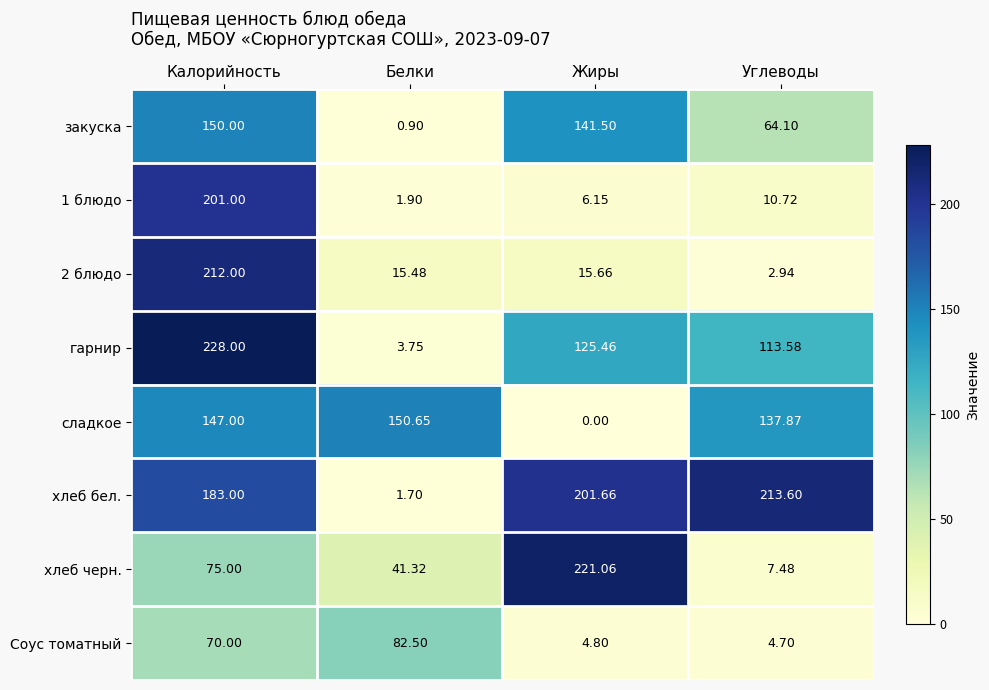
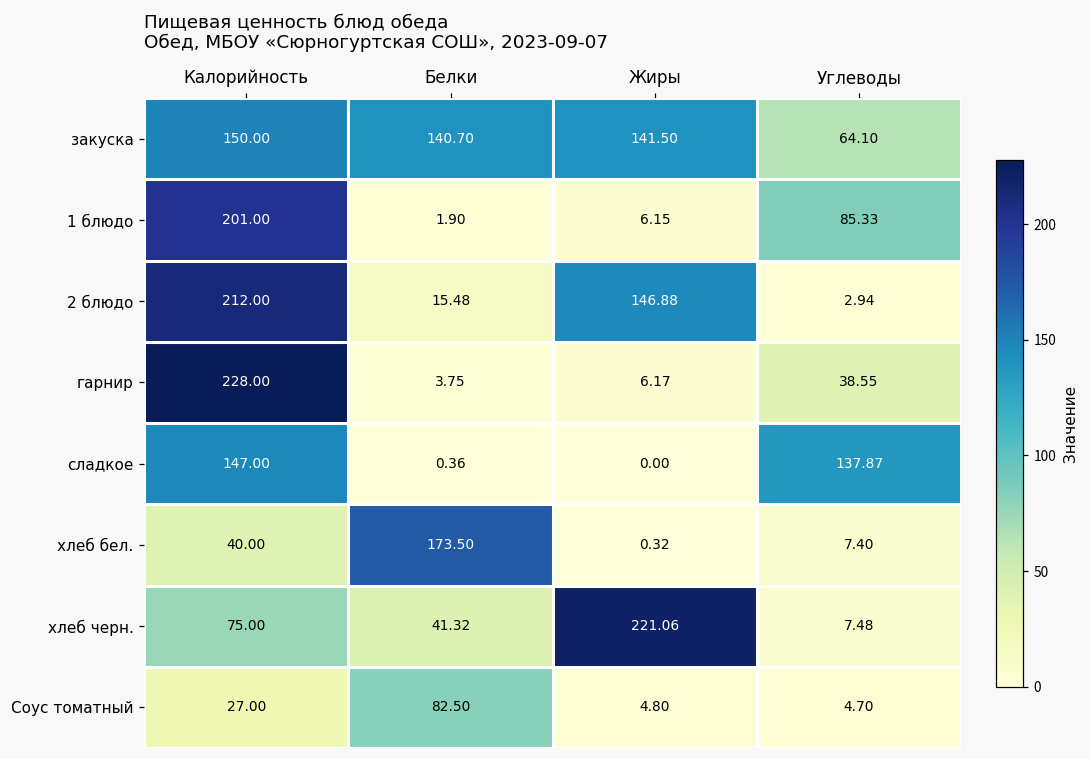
  {
    "закуска": {
      "Калорийность": 150.00,
-     "Белки": 0.90,
+     "Белки": 140.70,
      "Жиры": 141.50,
      "Углеводы": 64.10
    },
    "1 блюдо": {
      "Калорийность": 201.00,
      "Белки": 1.90,
      "Жиры": 6.15,
-     "Углеводы": 10.72
+     "Углеводы": 85.33
    },
    "2 блюдо": {
      "Калорийность": 212.00,
      "Белки": 15.48,
-     "Жиры": 15.66,
+     "Жиры": 146.88,
      "Углеводы": 2.94
    },
    "гарнир": {
      "Калорийность": 228.00,
      "Белки": 3.75,
-     "Жиры": 125.46,
-     "Углеводы": 113.58
+     "Жиры": 6.17,
+     "Углеводы": 38.55
    },
    "сладкое": {
      "Калорийность": 147.00,
-     "Белки": 150.65,
+     "Белки": 0.36,
      "Жиры": 0.00,
      "Углеводы": 137.87
    },
    "хлеб бел.": {
-     "Калорийность": 183.00,
-     "Белки": 1.70,
-     "Жиры": 201.66,
-     "Углеводы": 213.60
+     "Калорийность": 40.00,
+     "Белки": 173.50,
+     "Жиры": 0.32,
+     "Углеводы": 7.40
    },
    "хлеб черн.": {
      "Калорийность": 75.00,
      "Белки": 41.32,
      "Жиры": 221.06,
      "Углеводы": 7.48
    },
    "Соус томатный": {
-     "Калорийность": 70.00,
+     "Калорийность": 27.00,
      "Белки": 82.50,
      "Жиры": 4.80,
      "Углеводы": 4.70
    }
  }
